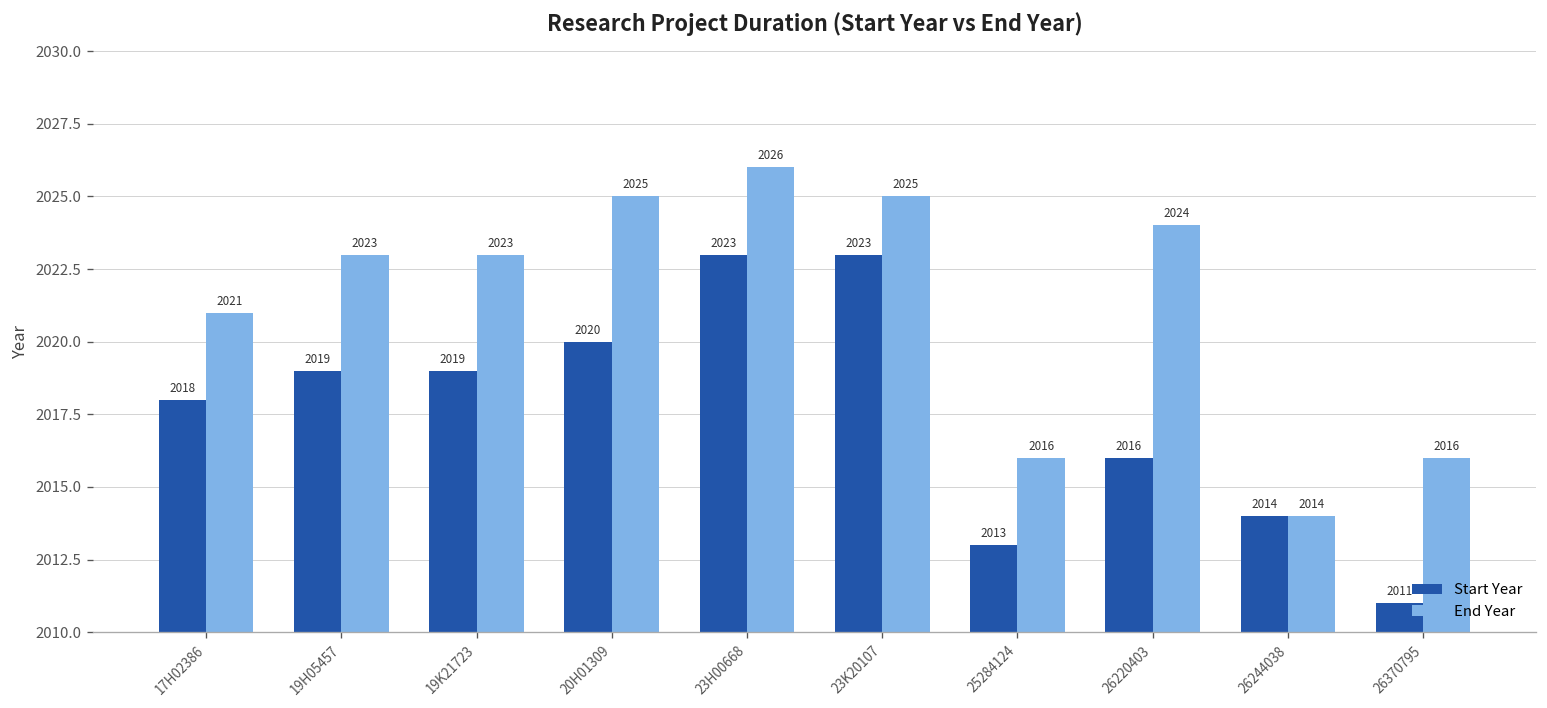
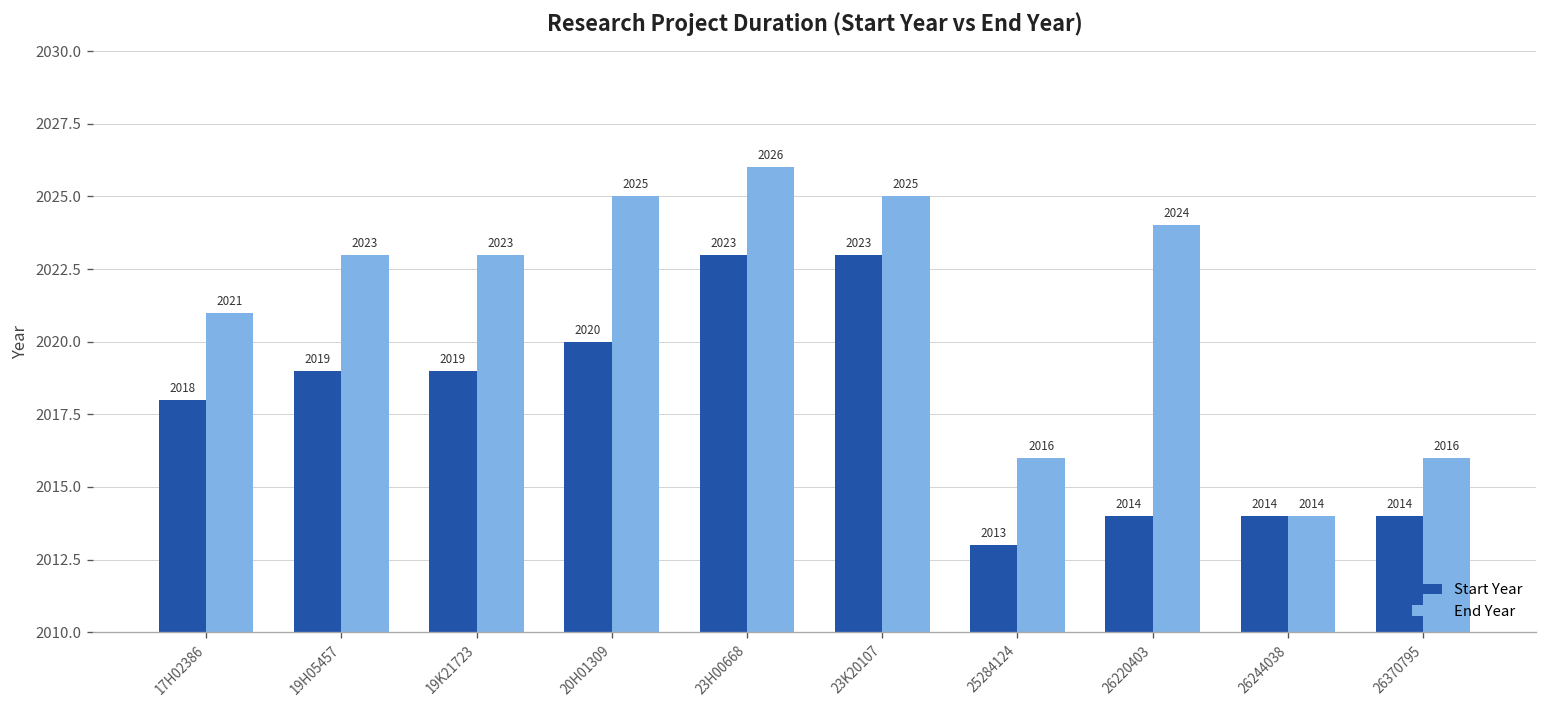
  {
    "Start Year": {
      "17H02386": 2018,
      "19H05457": 2019,
      "19K21723": 2019,
      "20H01309": 2020,
      "23H00668": 2023,
      "23K20107": 2023,
      "25284124": 2013,
-     "26220403": 2016,
+     "26220403": 2014,
      "26244038": 2014,
-     "26370795": 2011
+     "26370795": 2014
    },
    "End Year": {
      "17H02386": 2021,
      "19H05457": 2023,
      "19K21723": 2023,
      "20H01309": 2025,
      "23H00668": 2026,
      "23K20107": 2025,
      "25284124": 2016,
      "26220403": 2024,
      "26244038": 2014,
      "26370795": 2016
    }
  }
